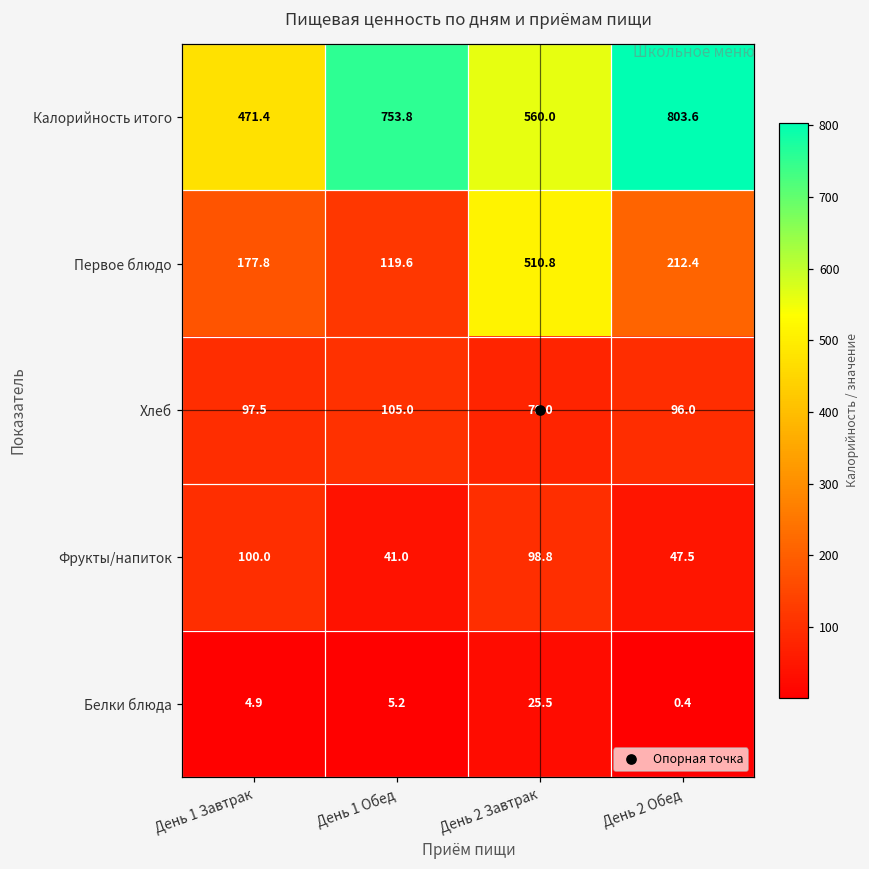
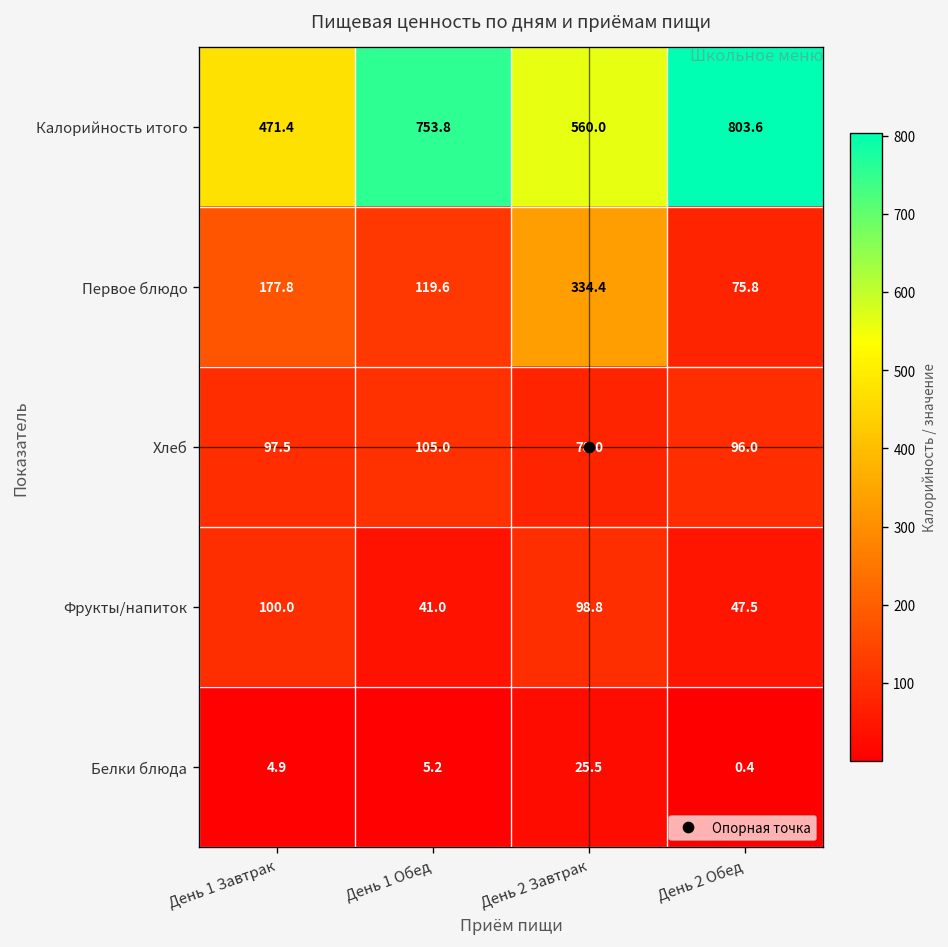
  {
    "Калорийность итого": {
      "День 1 Завтрак": 471.4,
      "День 1 Обед": 753.8,
      "День 2 Завтрак": 560.0
    },
    "Первое блюдо": {
      "День 1 Завтрак": 177.8,
      "День 1 Обед": 119.6,
-     "День 2 Завтрак": 510.8,
-     "День 2 Обед": 212.4
+     "День 2 Завтрак": 334.4,
+     "День 2 Обед": 75.8
    },
    "Хлеб": {
      "День 1 Завтрак": 97.5,
      "День 1 Обед": 105.0,
      "День 2 Обед": 96.0
    },
    "Фрукты/напиток": {
      "День 1 Завтрак": 100.0,
      "День 1 Обед": 41.0,
      "День 2 Завтрак": 98.8,
      "День 2 Обед": 47.5
    },
    "Белки блюда": {
      "День 1 Завтрак": 4.9,
      "День 1 Обед": 5.2,
      "День 2 Завтрак": 25.5,
      "День 2 Обед": 0.4
    }
  }
